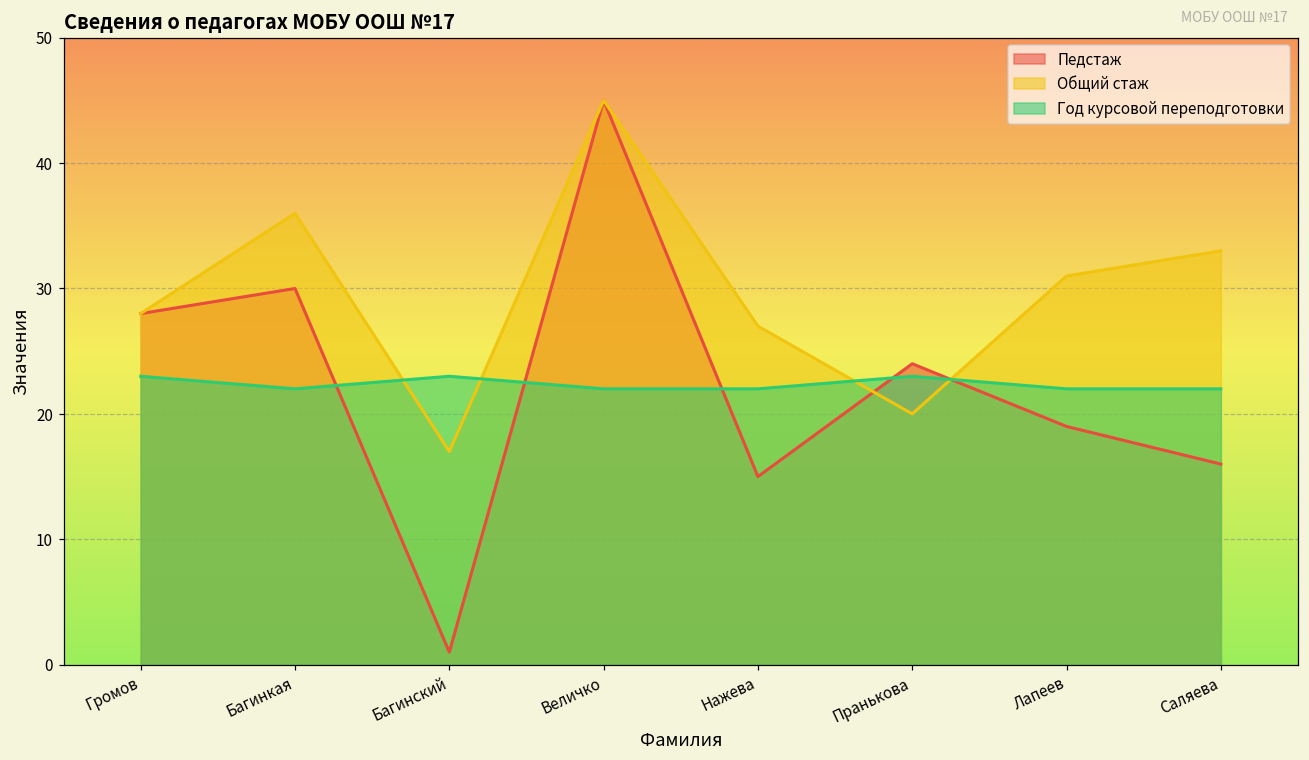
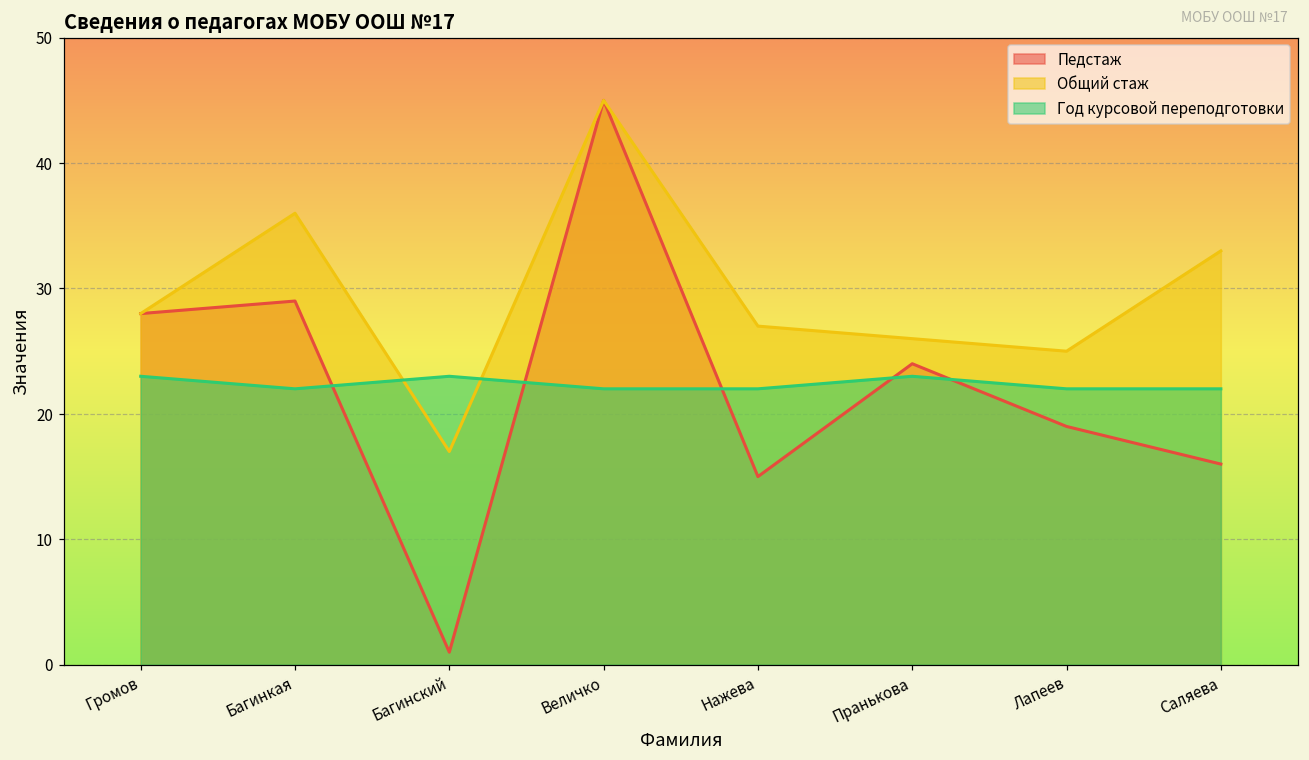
  {
    "Педстаж": {
-     "Багинкая": 30,
+     "Багинкая": 29,
      "Багинский": 1,
      "Нажева": 15,
      "Пранькова": 24,
      "Лапеев": 19,
      "Саляева": 16
    },
    "Общий стаж": {
      "Багинкая": 36,
      "Багинский": 17,
      "Нажева": 27,
-     "Пранькова": 20,
-     "Лапеев": 31,
+     "Пранькова": 26,
+     "Лапеев": 25,
      "Саляева": 33
    },
    "Год курсовой переподготовки": {
      "Громов": 23,
      "Багинкая": 22,
      "Багинский": 23,
      "Величко": 22,
      "Нажева": 22,
      "Пранькова": 23,
      "Лапеев": 22,
      "Саляева": 22
    }
  }
